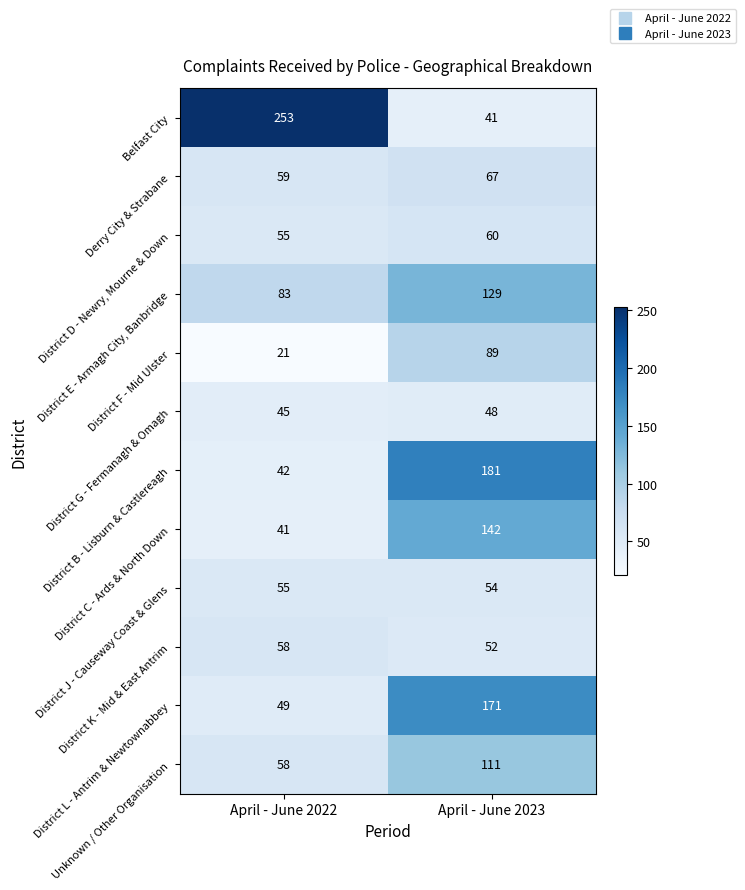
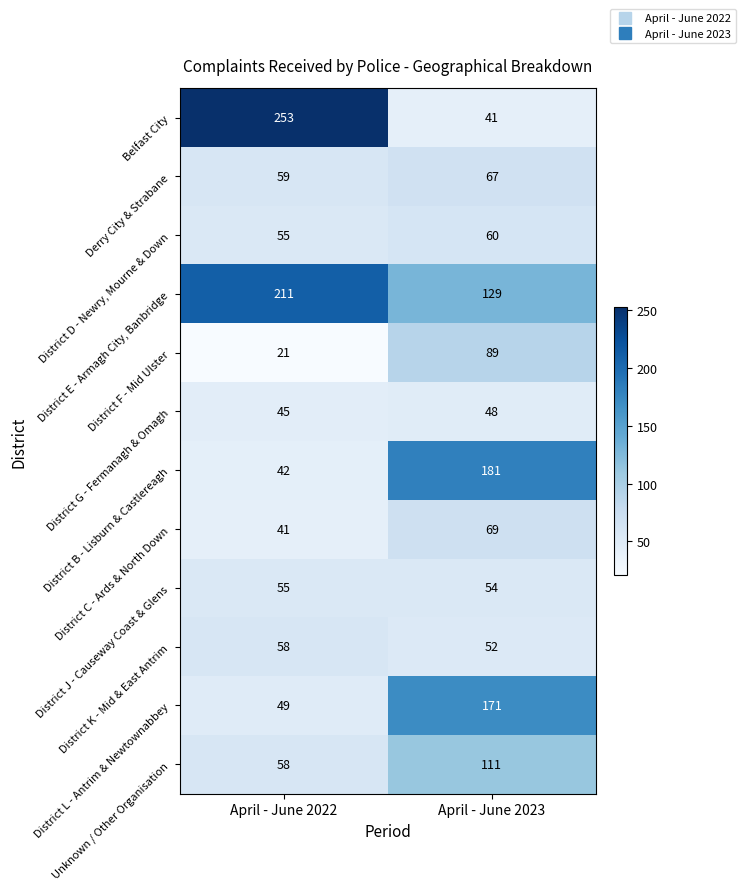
  {
    "Belfast City": {
      "April - June 2022": 253,
      "April - June 2023": 41
    },
    "Derry City & Strabane": {
      "April - June 2022": 59,
      "April - June 2023": 67
    },
    "District D - Newry, Mourne & Down": {
      "April - June 2022": 55,
      "April - June 2023": 60
    },
    "District E - Armagh City, Banbridge": {
-     "April - June 2022": 83,
+     "April - June 2022": 211,
      "April - June 2023": 129
    },
    "District F - Mid Ulster": {
      "April - June 2022": 21,
      "April - June 2023": 89
    },
    "District G - Fermanagh & Omagh": {
      "April - June 2022": 45,
      "April - June 2023": 48
    },
    "District B - Lisburn & Castlereagh": {
      "April - June 2022": 42,
      "April - June 2023": 181
    },
    "District C - Ards & North Down": {
      "April - June 2022": 41,
-     "April - June 2023": 142
+     "April - June 2023": 69
    },
    "District J - Causeway Coast & Glens": {
      "April - June 2022": 55,
      "April - June 2023": 54
    },
    "District K - Mid & East Antrim": {
      "April - June 2022": 58,
      "April - June 2023": 52
    },
    "District L - Antrim & Newtownabbey": {
      "April - June 2022": 49,
      "April - June 2023": 171
    },
    "Unknown / Other Organisation": {
      "April - June 2022": 58,
      "April - June 2023": 111
    }
  }
